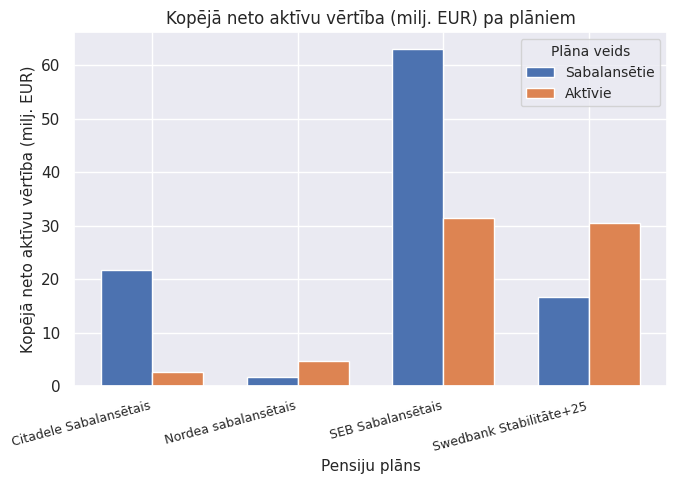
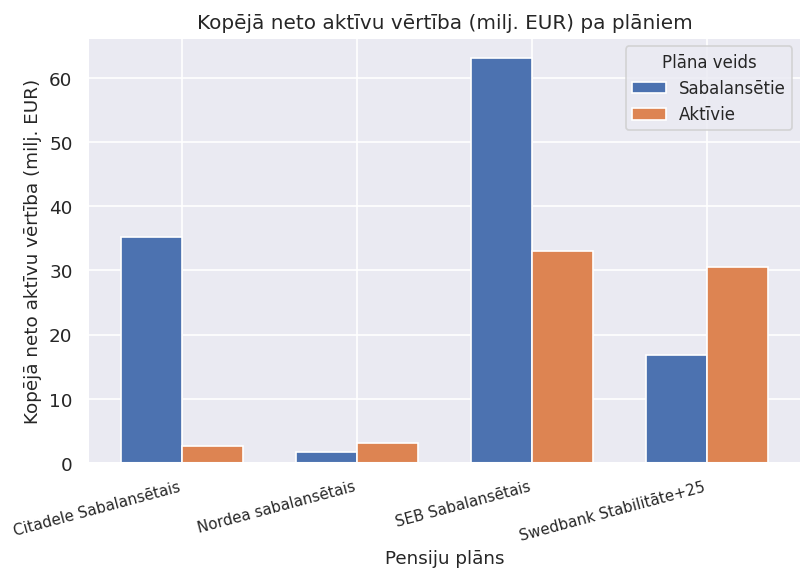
  {
    "Sabalansētie": {
-     "Citadele Sabalansētais": 22,
+     "Citadele Sabalansētais": 35,
      "Nordea sabalansētais": 2,
      "SEB Sabalansētais": 63,
      "Swedbank Stabilitāte+25": 17
    },
    "Aktīvie": {
      "Citadele Sabalansētais": 3,
-     "Nordea sabalansētais": 5,
-     "SEB Sabalansētais": 31,
+     "Nordea sabalansētais": 3,
+     "SEB Sabalansētais": 33,
      "Swedbank Stabilitāte+25": 31
    }
  }
